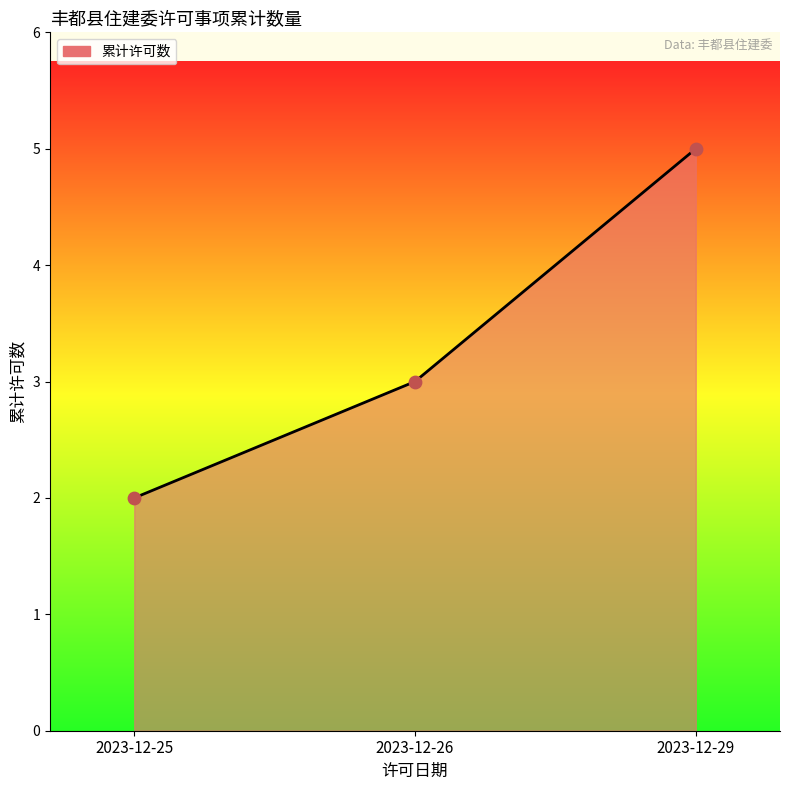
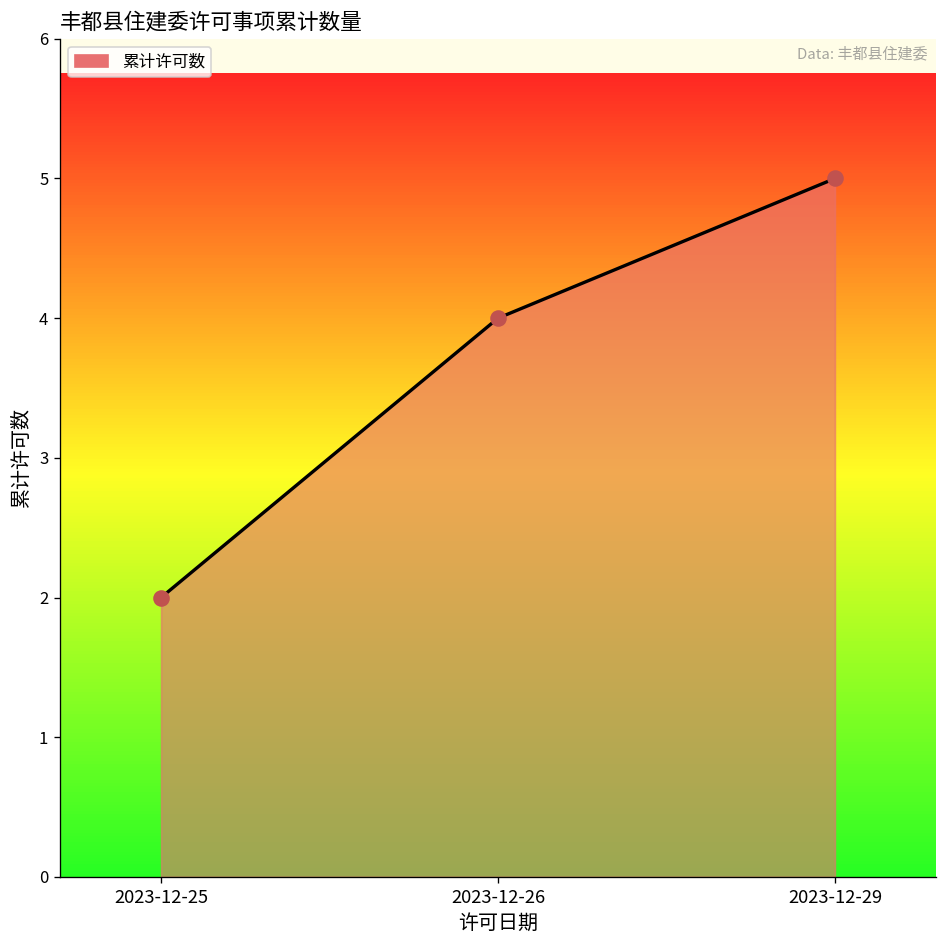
  {
    "2023-12-25": 2,
-   "2023-12-26": 3,
+   "2023-12-26": 4,
    "2023-12-29": 5
  }
